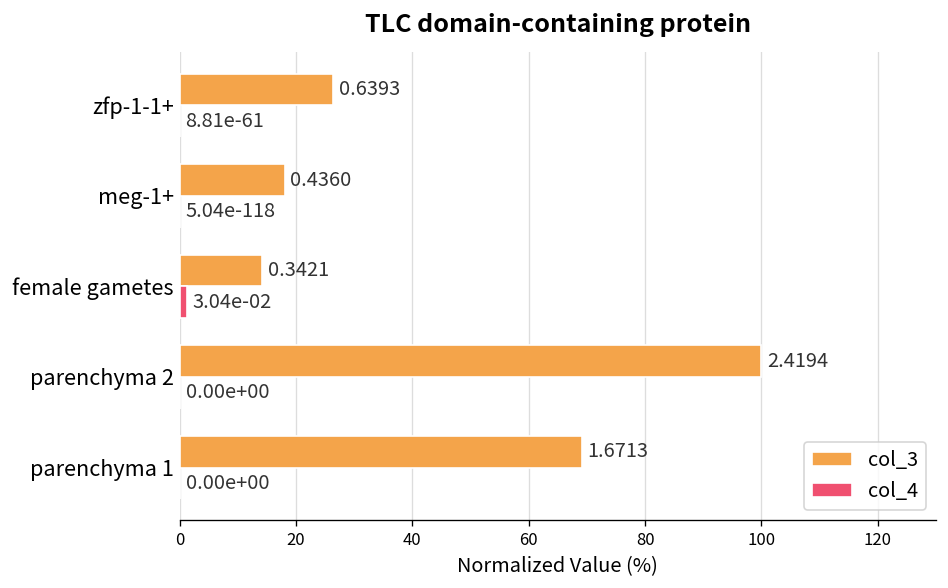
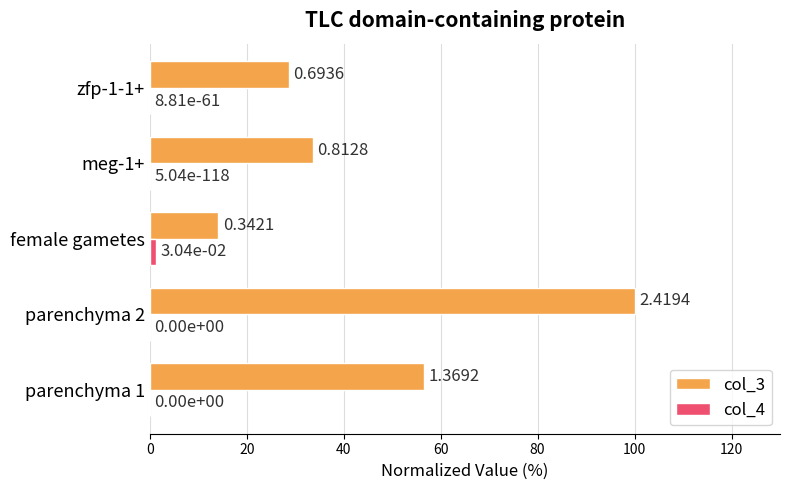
  {
    "col_3": {
-     "zfp-1-1+": "0.6393",
-     "meg-1+": "0.4360",
-     "parenchyma 1": "1.6713"
+     "zfp-1-1+": "0.6936",
+     "meg-1+": "0.8128",
+     "parenchyma 1": "1.3692"
    },
    "col_4": {
      "zfp-1-1+": "8.81e-61",
      "meg-1+": "5.04e-118",
      "parenchyma 2": "0.00e+00",
      "parenchyma 1": "0.00e+00"
    }
  }
